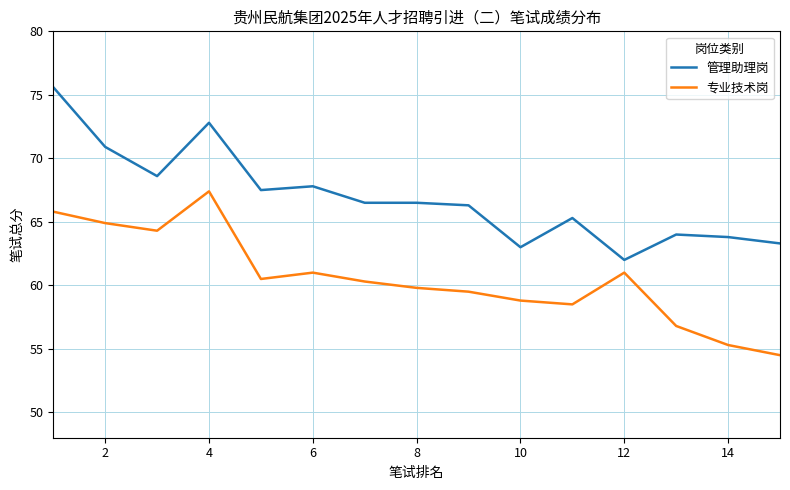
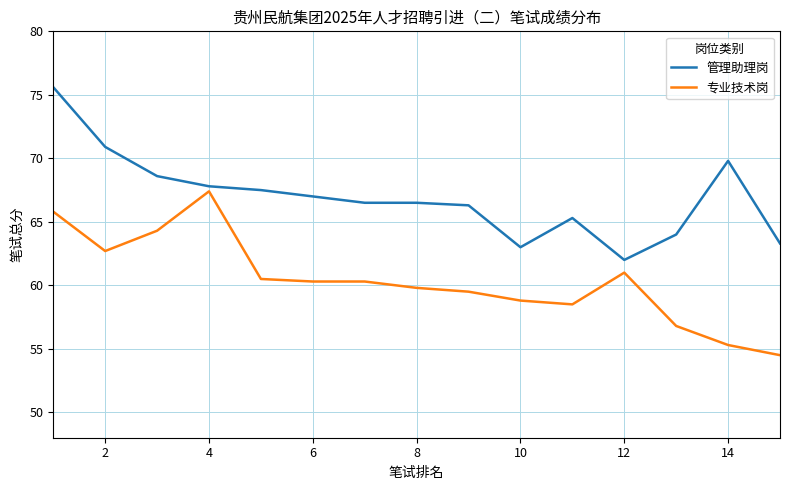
  {
    "管理助理岗": {
      "2": 70.9,
-     "4": 72.8,
-     "6": 67.8,
+     "4": 67.8,
+     "6": 67.0,
      "8": 66.5,
      "10": 63.0,
      "12": 62.0,
-     "14": 63.8
+     "14": 69.8
    },
    "专业技术岗": {
-     "2": 64.9,
+     "2": 62.7,
      "4": 67.4,
-     "6": 61.0,
+     "6": 60.3,
      "8": 59.8,
      "10": 58.8,
      "12": 61.0,
      "14": 55.3
    }
  }
